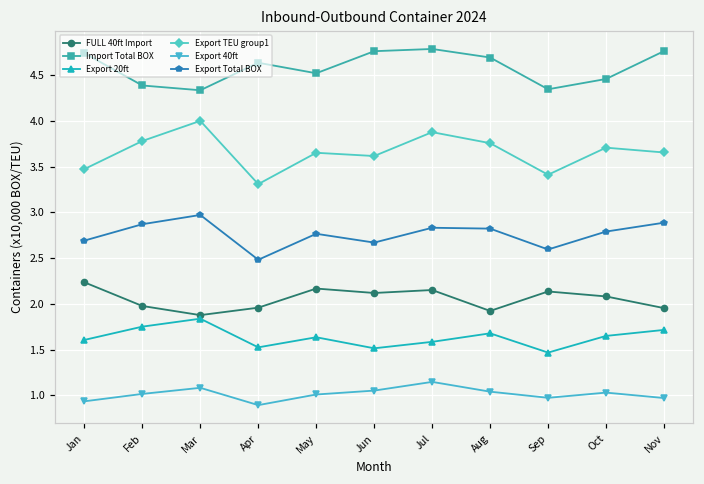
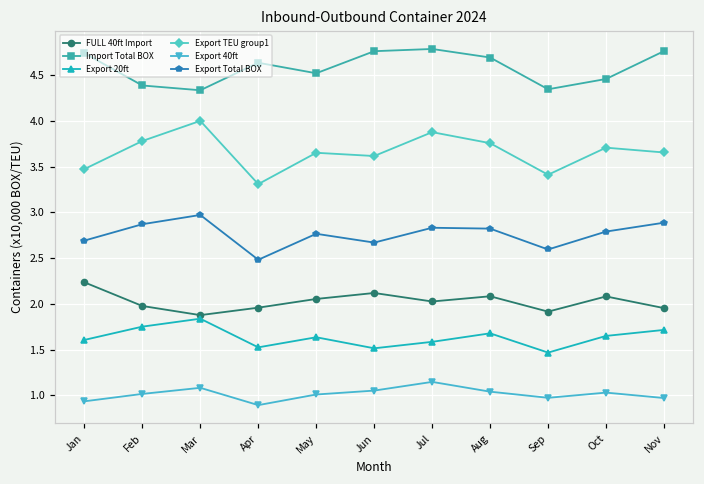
  {
    "FULL 40ft Import": {
      "Jan": 2.2,
      "Feb": 2.0,
      "Mar": 1.9,
      "Apr": 2.0,
-     "May": 2.2,
+     "May": 2.1,
      "Jun": 2.1,
-     "Jul": 2.2,
-     "Aug": 1.9,
-     "Sep": 2.1,
+     "Jul": 2.0,
+     "Aug": 2.1,
+     "Sep": 1.9,
      "Oct": 2.1,
      "Nov": 2.0
    }
  }
